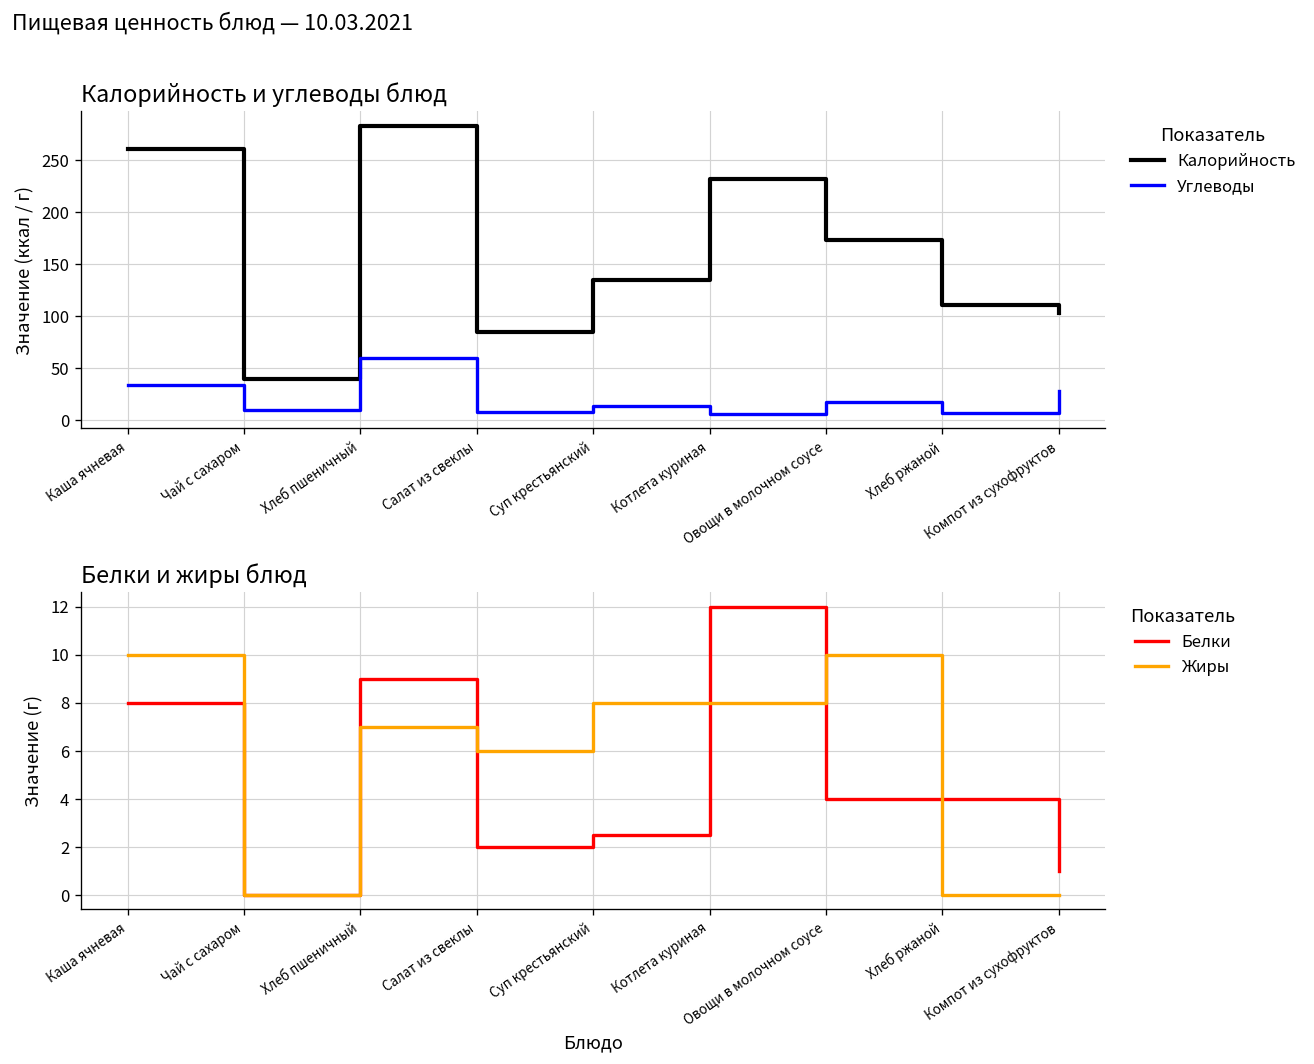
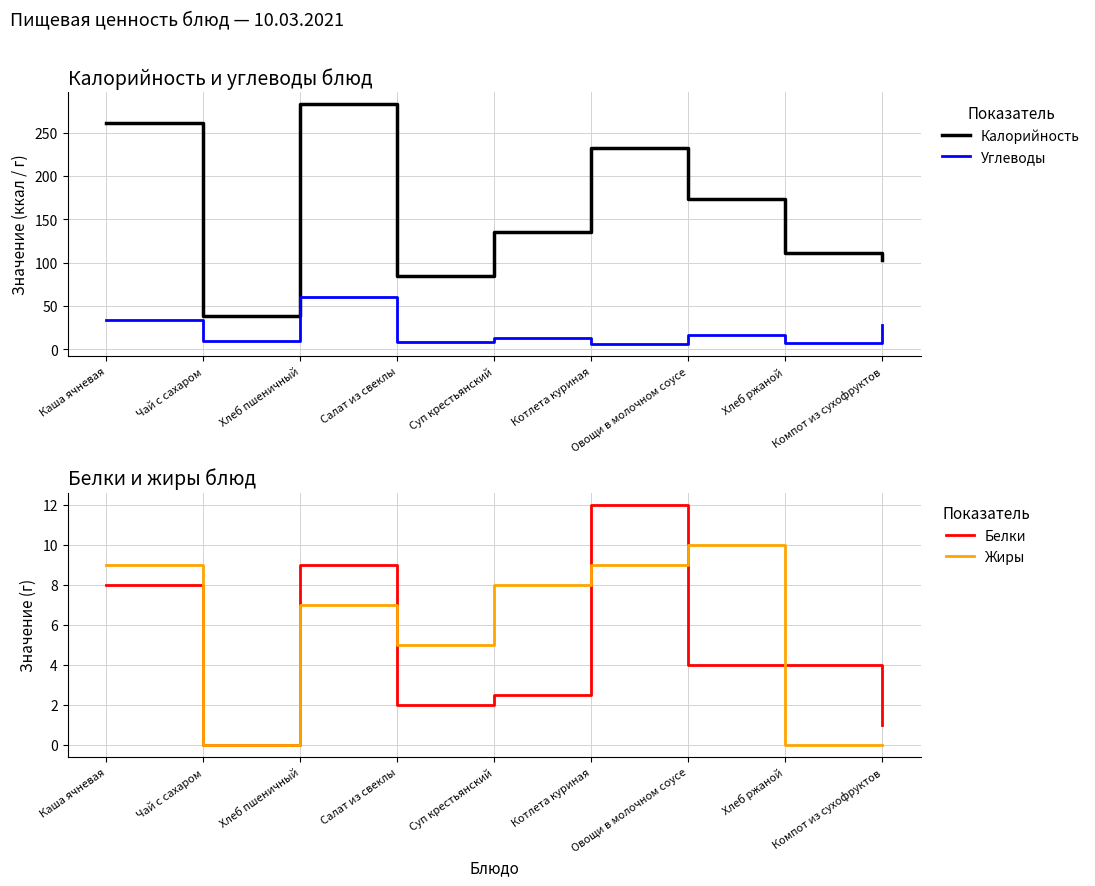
  {
    "Калорийность и углеводы блюд": {
      "Калорийность": {
        "Каша ячневая": 260,
        "Чай с сахаром": 40,
        "Хлеб пшеничный": 280,
        "Салат из свеклы": 90,
        "Суп крестьянский": 140,
        "Котлета куриная": 230,
        "Овощи в молочном соусе": 170,
        "Хлеб ржаной": 110,
        "Компот из сухофруктов": 100
      },
      "Углеводы": {
        "Каша ячневая": 30,
        "Чай с сахаром": 10,
        "Хлеб пшеничный": 60,
        "Салат из свеклы": 10,
        "Суп крестьянский": 10,
        "Котлета куриная": 10,
        "Овощи в молочном соусе": 20,
        "Хлеб ржаной": 10,
        "Компот из сухофруктов": 30
      }
    },
    "Белки и жиры блюд": {
      "Белки": {
        "Каша ячневая": 8,
        "Хлеб пшеничный": 9,
        "Салат из свеклы": 2,
        "Суп крестьянский": 2.5,
        "Котлета куриная": 12,
        "Овощи в молочном соусе": 4,
        "Хлеб ржаной": 4,
        "Компот из сухофруктов": 1
      },
      "Жиры": {
-       "Каша ячневая": 10,
+       "Каша ячневая": 9,
        "Хлеб пшеничный": 7,
-       "Салат из свеклы": 6,
+       "Салат из свеклы": 5,
        "Суп крестьянский": 8,
-       "Котлета куриная": 8,
+       "Котлета куриная": 9,
        "Овощи в молочном соусе": 10,
        "Хлеб ржаной": 0,
        "Компот из сухофруктов": 0
      }
    }
  }
